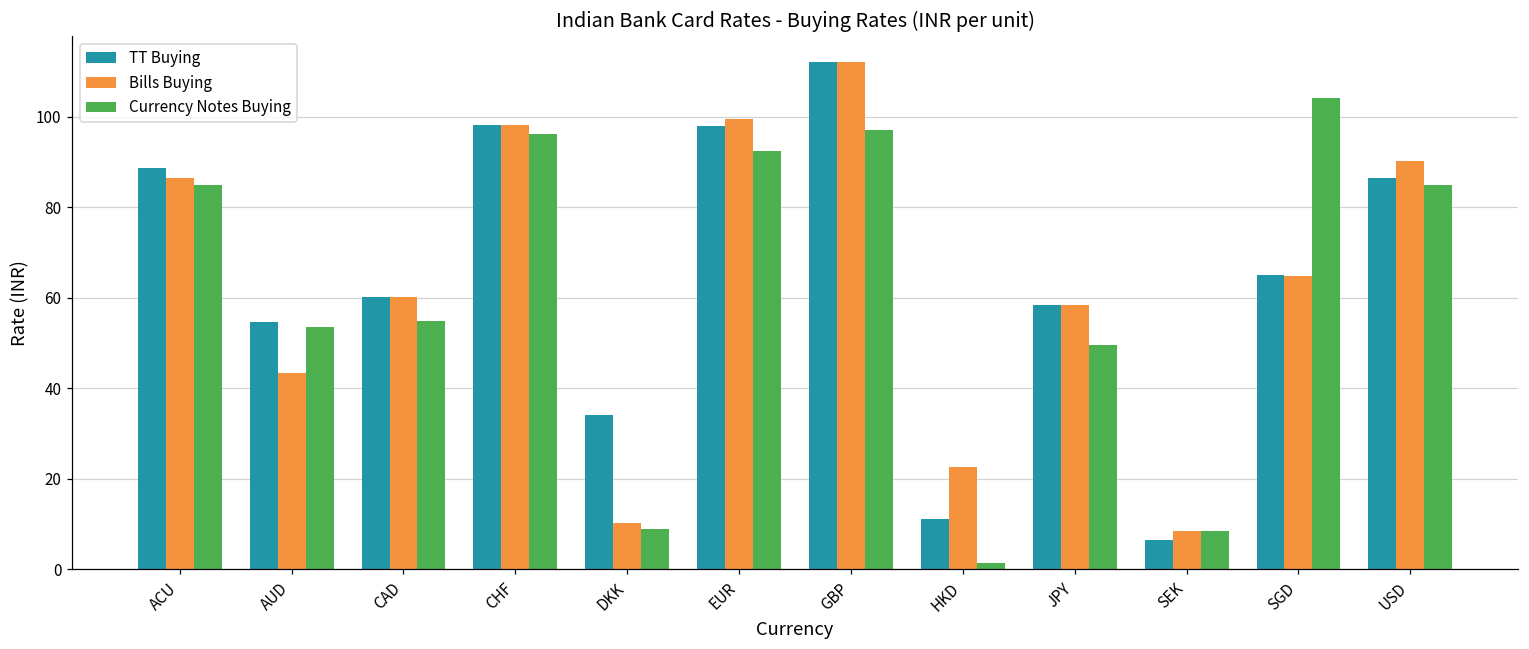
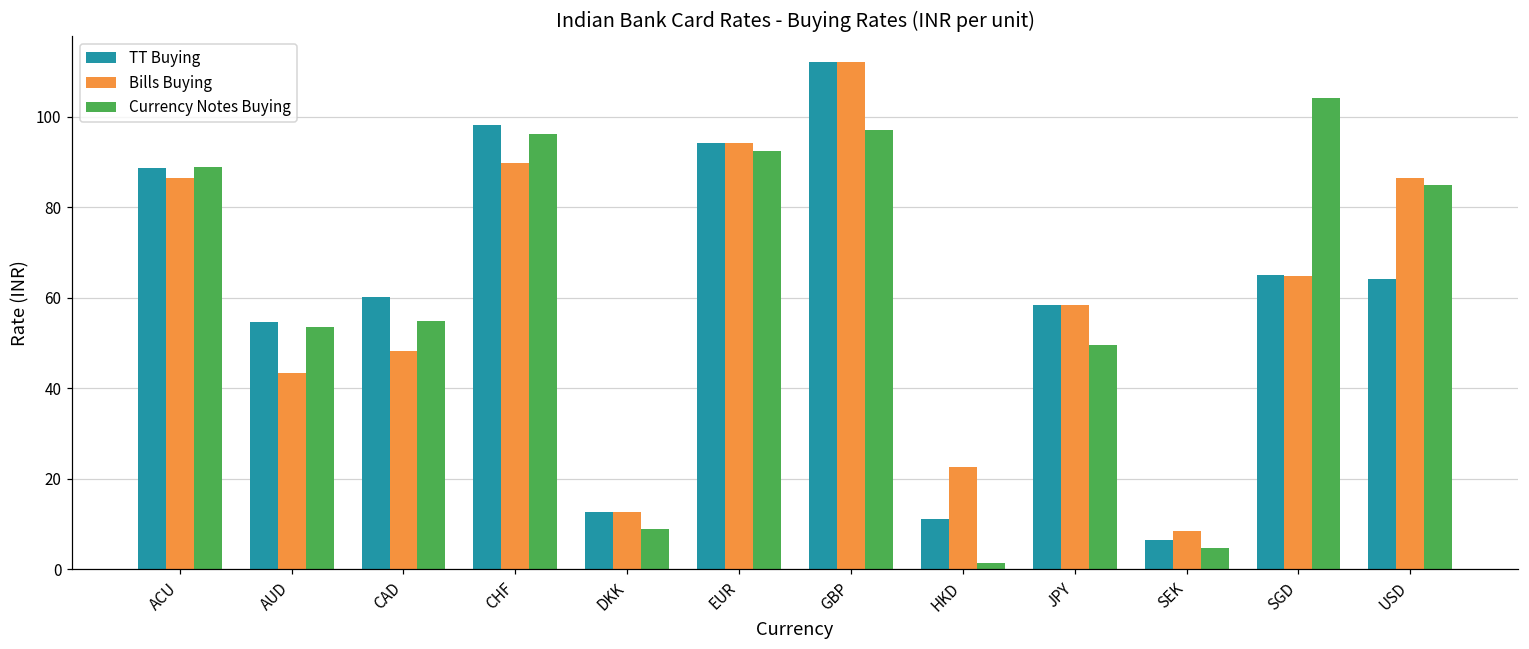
  {
    "TT Buying": {
      "ACU": 89,
      "AUD": 55,
      "CAD": 60,
      "CHF": 98,
-     "DKK": 34,
-     "EUR": 98,
+     "DKK": 13,
+     "EUR": 94,
      "GBP": 112,
      "HKD": 11,
      "JPY": 58,
      "SEK": 7,
      "SGD": 65,
-     "USD": 87
+     "USD": 64
    },
    "Bills Buying": {
      "ACU": 87,
      "AUD": 43,
-     "CAD": 60,
-     "CHF": 98,
-     "DKK": 10,
-     "EUR": 100,
+     "CAD": 48,
+     "CHF": 90,
+     "DKK": 13,
+     "EUR": 94,
      "GBP": 112,
      "HKD": 23,
      "JPY": 58,
      "SEK": 9,
      "SGD": 65,
-     "USD": 90
+     "USD": 87
    },
    "Currency Notes Buying": {
-     "ACU": 85,
+     "ACU": 89,
      "AUD": 54,
      "CAD": 55,
      "CHF": 96,
      "DKK": 9,
      "EUR": 92,
      "GBP": 97,
      "HKD": 1,
      "JPY": 50,
-     "SEK": 8,
+     "SEK": 5,
      "SGD": 104,
      "USD": 85
    }
  }
